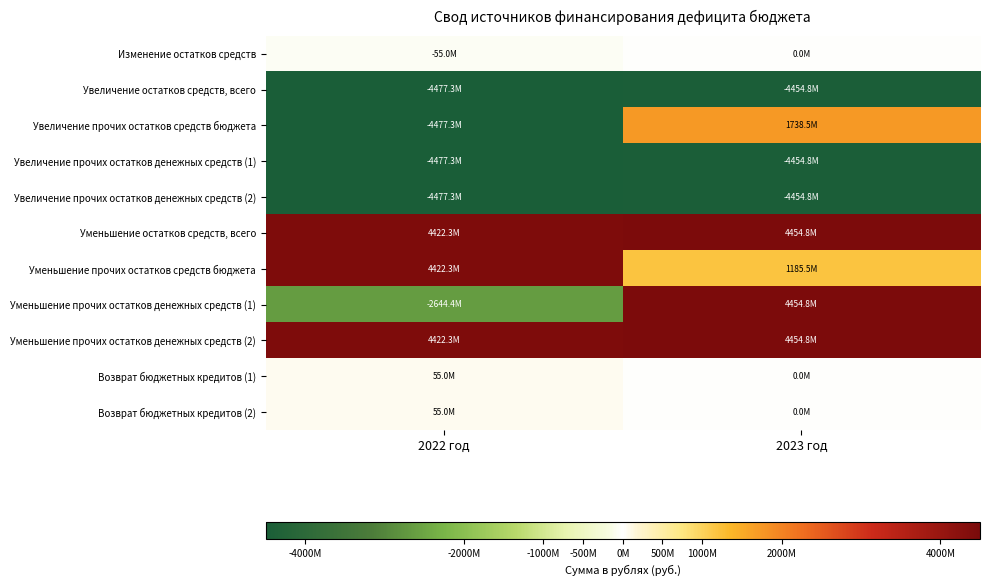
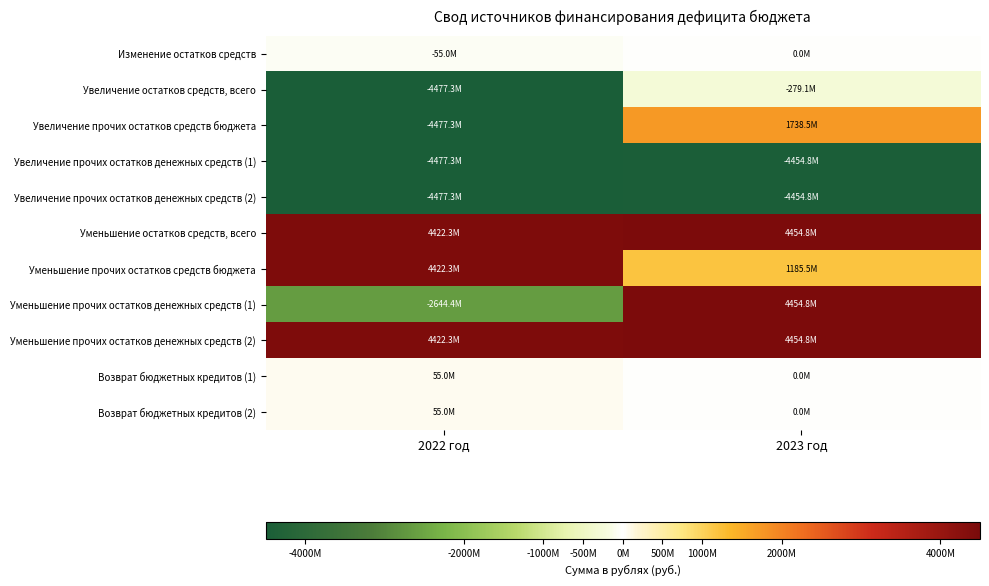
  {
    "Изменение остатков средств": {
      "2022 год": "-55.0M",
      "2023 год": "0.0M"
    },
    "Увеличение остатков средств, всего": {
      "2022 год": "-4477.3M",
-     "2023 год": "-4454.8M"
+     "2023 год": "-279.1M"
    },
    "Увеличение прочих остатков средств бюджета": {
      "2022 год": "-4477.3M",
      "2023 год": "1738.5M"
    },
    "Увеличение прочих остатков денежных средств (1)": {
      "2022 год": "-4477.3M",
      "2023 год": "-4454.8M"
    },
    "Увеличение прочих остатков денежных средств (2)": {
      "2022 год": "-4477.3M",
      "2023 год": "-4454.8M"
    },
    "Уменьшение остатков средств, всего": {
      "2022 год": "4422.3M",
      "2023 год": "4454.8M"
    },
    "Уменьшение прочих остатков средств бюджета": {
      "2022 год": "4422.3M",
      "2023 год": "1185.5M"
    },
    "Уменьшение прочих остатков денежных средств (1)": {
      "2022 год": "-2644.4M",
      "2023 год": "4454.8M"
    },
    "Уменьшение прочих остатков денежных средств (2)": {
      "2022 год": "4422.3M",
      "2023 год": "4454.8M"
    },
    "Возврат бюджетных кредитов (1)": {
      "2022 год": "55.0M",
      "2023 год": "0.0M"
    },
    "Возврат бюджетных кредитов (2)": {
      "2022 год": "55.0M",
      "2023 год": "0.0M"
    }
  }
